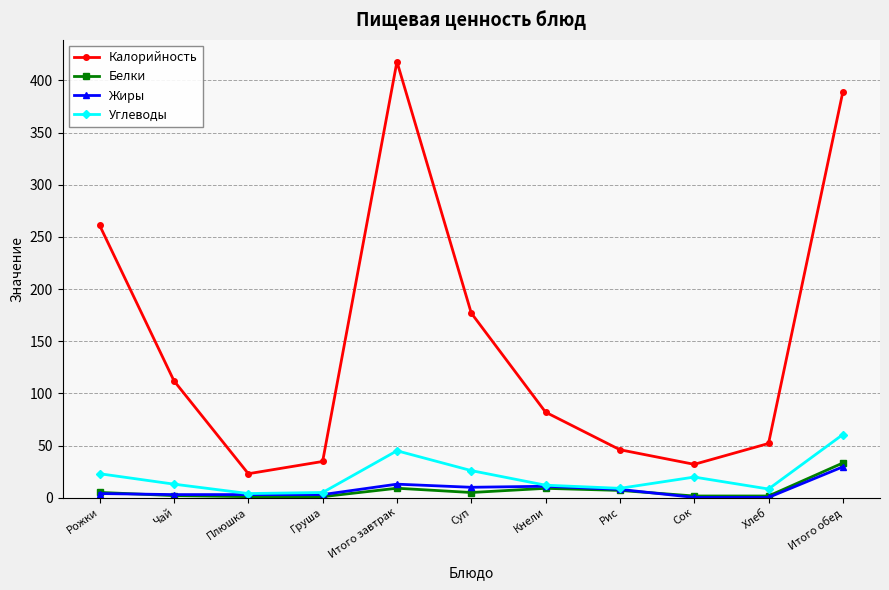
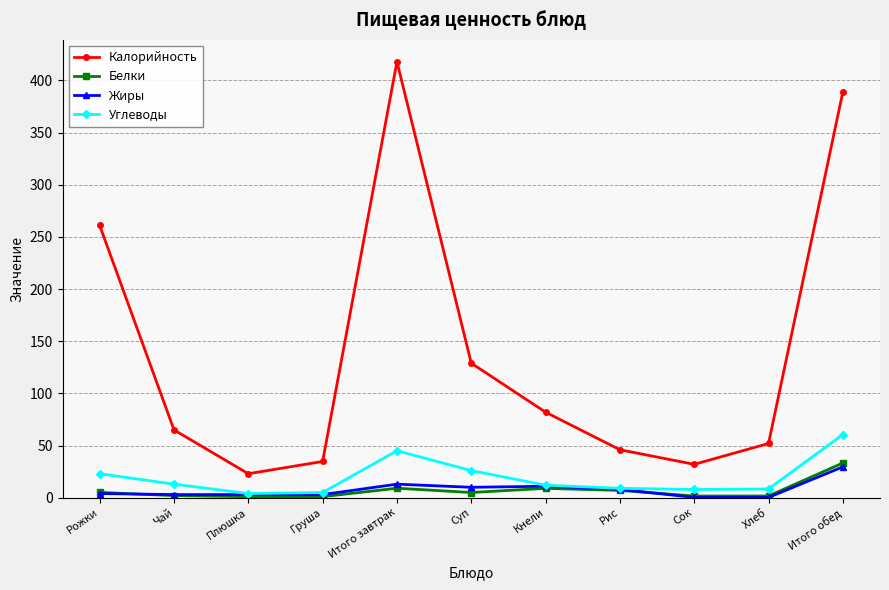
  {
    "Калорийность": {
      "Рожки": 261,
-     "Чай": 112,
+     "Чай": 65,
      "Плюшка": 23,
      "Груша": 35,
      "Итого завтрак": 418,
-     "Суп": 177,
+     "Суп": 129,
      "Кнели": 82,
      "Рис": 46,
      "Сок": 32,
      "Хлеб": 52,
      "Итого обед": 389
    },
    "Белки": {
      "Итого завтрак": 9,
      "Суп": 5,
      "Итого обед": 33
    },
    "Жиры": {
      "Итого завтрак": 13,
      "Суп": 10,
      "Итого обед": 30
    },
    "Углеводы": {
      "Рожки": 23,
      "Чай": 13,
      "Итого завтрак": 45,
      "Суп": 26,
-     "Сок": 20,
+     "Сок": 8,
      "Хлеб": 8,
      "Итого обед": 61
    }
  }
